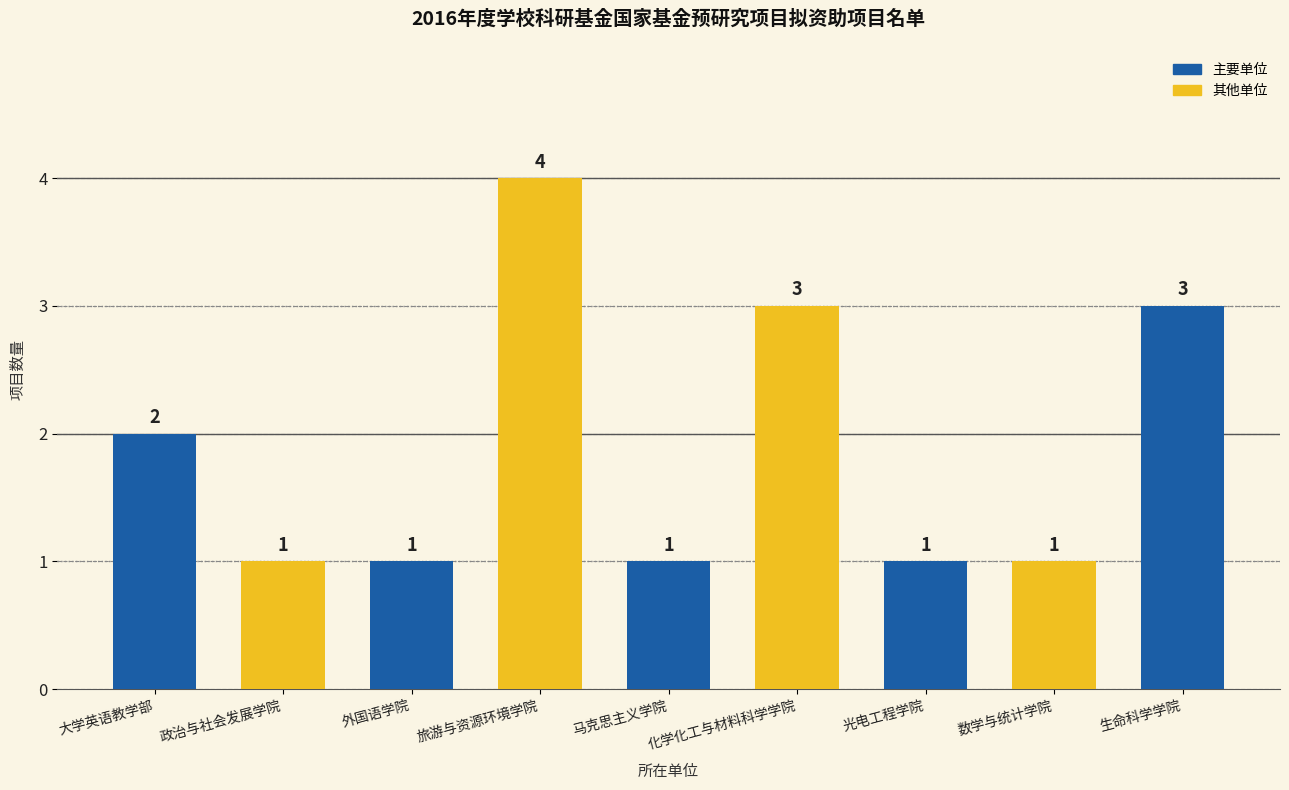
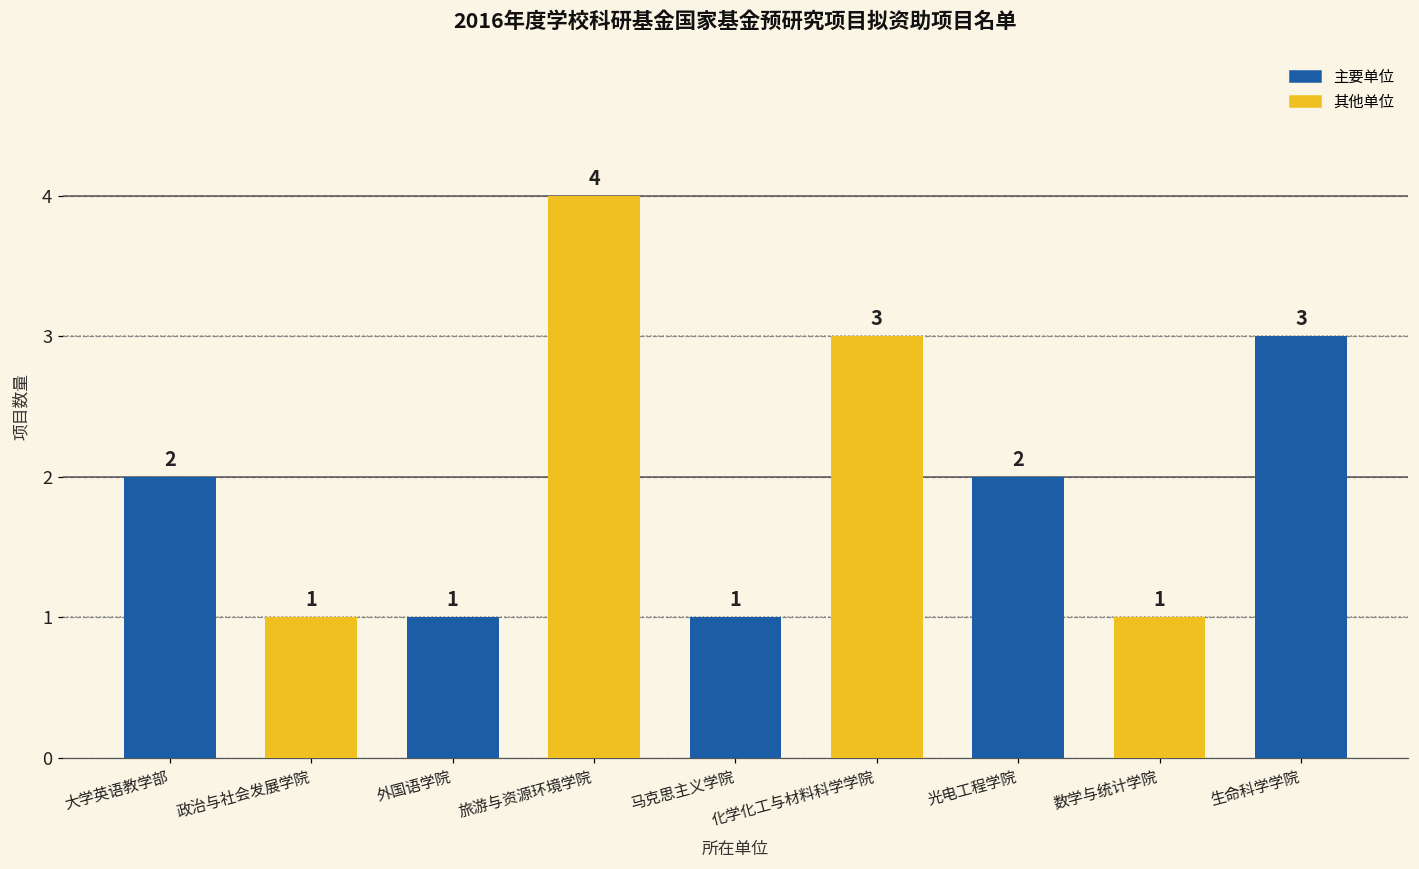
  {
    "大学英语教学部": 2,
    "政治与社会发展学院": 1,
    "外国语学院": 1,
    "旅游与资源环境学院": 4,
    "马克思主义学院": 1,
    "化学化工与材料科学学院": 3,
-   "光电工程学院": 1,
+   "光电工程学院": 2,
    "数学与统计学院": 1,
    "生命科学学院": 3
  }
